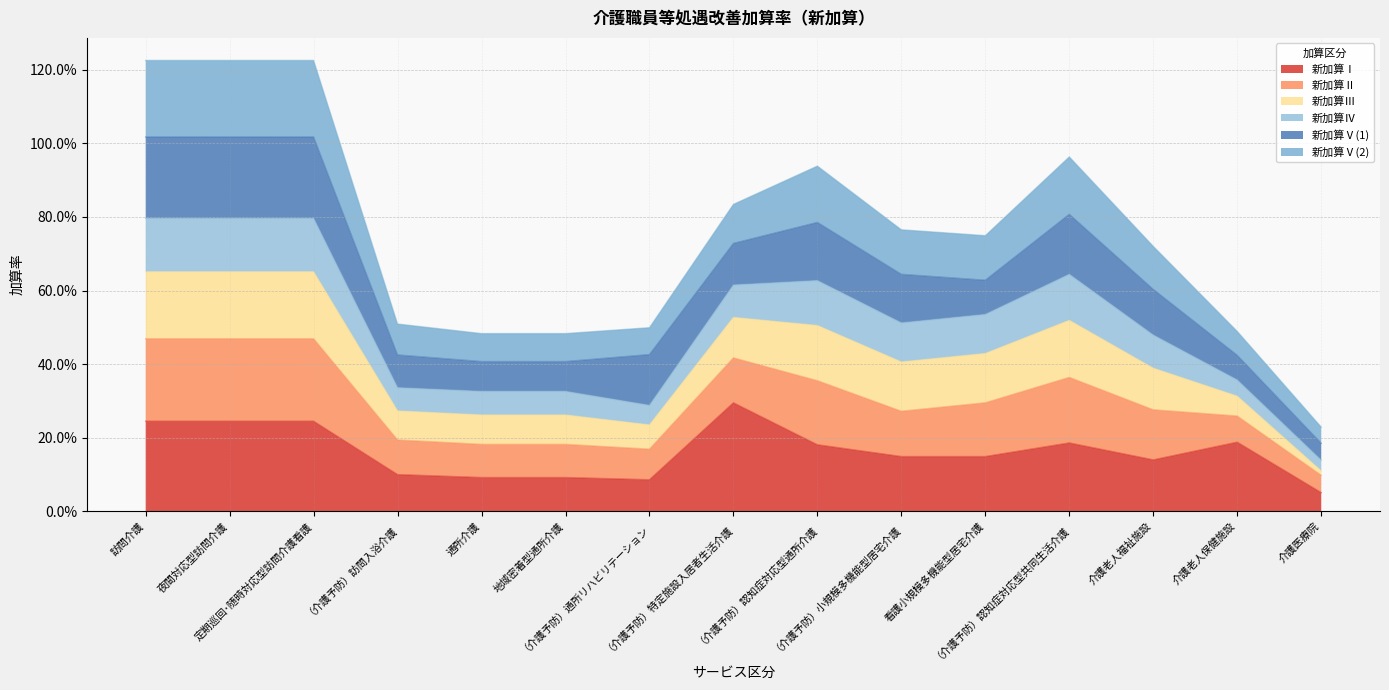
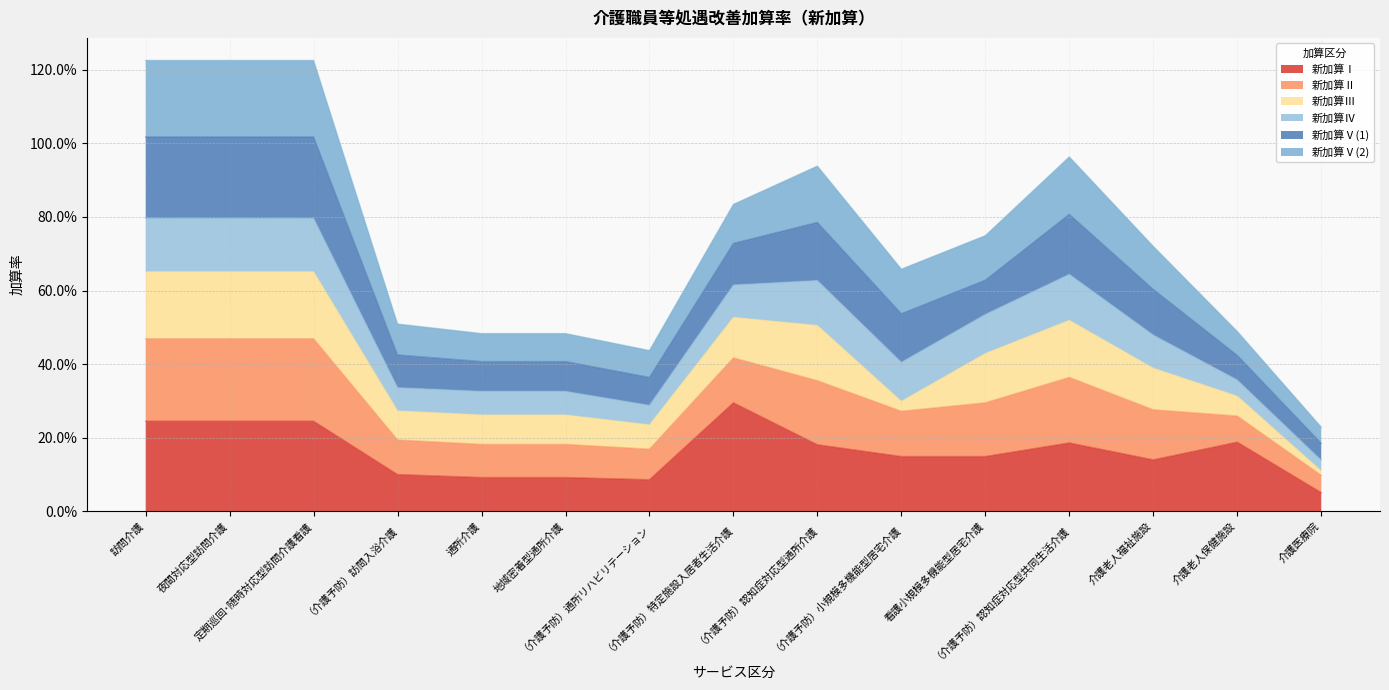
  {
    "新加算Ⅰ": {
      "訪問介護": "25%",
      "夜間対応型訪問介護": "25%",
      "定期巡回･随時対応型訪問介護看護": "25%",
      "（介護予防）訪問入浴介護": "10%",
      "通所介護": "9%",
      "地域密着型通所介護": "9%",
      "（介護予防）通所リハビリテーション": "9%",
      "（介護予防）特定施設入居者生活介護": "30%",
      "（介護予防）認知症対応型通所介護": "18%",
      "（介護予防）小規模多機能型居宅介護": "15%",
      "看護小規模多機能型居宅介護": "15%",
      "（介護予防）認知症対応型共同生活介護": "19%",
      "介護老人福祉施設": "14%",
      "介護老人保健施設": "19%",
      "介護医療院": "5%"
    },
    "新加算Ⅱ": {
      "訪問介護": "22%",
      "夜間対応型訪問介護": "22%",
      "定期巡回･随時対応型訪問介護看護": "22%",
      "（介護予防）訪問入浴介護": "9%",
      "通所介護": "9%",
      "地域密着型通所介護": "9%",
      "（介護予防）通所リハビリテーション": "8%",
      "（介護予防）特定施設入居者生活介護": "12%",
      "（介護予防）認知症対応型通所介護": "17%",
      "（介護予防）小規模多機能型居宅介護": "12%",
      "看護小規模多機能型居宅介護": "15%",
      "（介護予防）認知症対応型共同生活介護": "18%",
      "介護老人福祉施設": "14%",
      "介護老人保健施設": "7%",
      "介護医療院": "5%"
    },
    "新加算Ⅲ": {
      "訪問介護": "18%",
      "夜間対応型訪問介護": "18%",
      "定期巡回･随時対応型訪問介護看護": "18%",
      "（介護予防）訪問入浴介護": "8%",
      "通所介護": "8%",
      "地域密着型通所介護": "8%",
      "（介護予防）通所リハビリテーション": "7%",
      "（介護予防）特定施設入居者生活介護": "11%",
      "（介護予防）認知症対応型通所介護": "15%",
-     "（介護予防）小規模多機能型居宅介護": "13%",
+     "（介護予防）小規模多機能型居宅介護": "3%",
      "看護小規模多機能型居宅介護": "13%",
      "（介護予防）認知症対応型共同生活介護": "16%",
      "介護老人福祉施設": "11%",
      "介護老人保健施設": "5%",
      "介護医療院": "1%"
    },
    "新加算Ⅴ(1)": {
      "訪問介護": "22%",
      "夜間対応型訪問介護": "22%",
      "定期巡回･随時対応型訪問介護看護": "22%",
      "（介護予防）訪問入浴介護": "9%",
      "通所介護": "8%",
      "地域密着型通所介護": "8%",
-     "（介護予防）通所リハビリテーション": "14%",
+     "（介護予防）通所リハビリテーション": "8%",
      "（介護予防）特定施設入居者生活介護": "11%",
      "（介護予防）認知症対応型通所介護": "16%",
      "（介護予防）小規模多機能型居宅介護": "13%",
      "看護小規模多機能型居宅介護": "9%",
      "（介護予防）認知症対応型共同生活介護": "16%",
      "介護老人福祉施設": "12%",
      "介護老人保健施設": "7%",
      "介護医療院": "5%"
    }
  }
